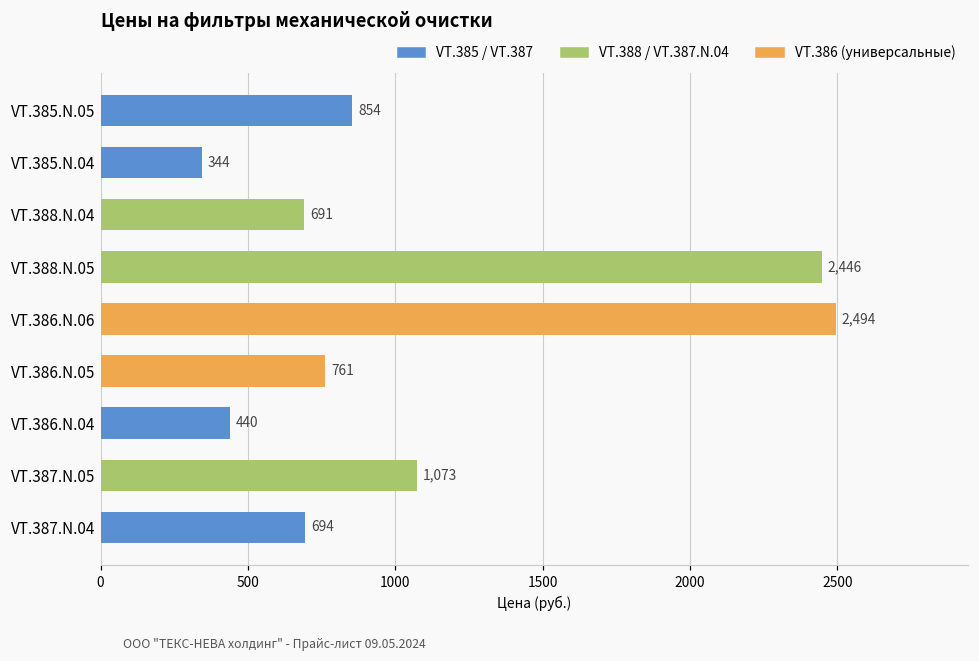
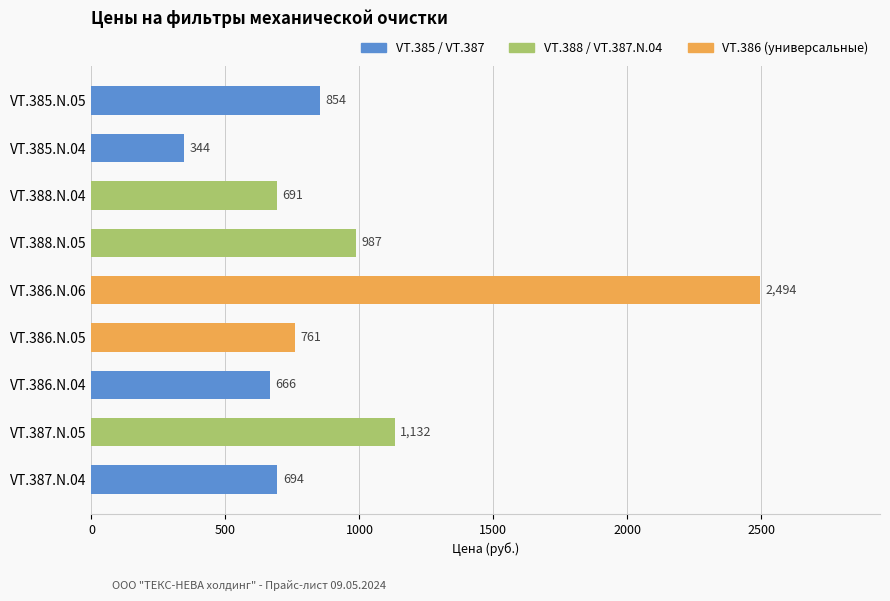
  {
    "VT.385.N.05": "854",
    "VT.385.N.04": "344",
    "VT.388.N.04": "691",
-   "VT.388.N.05": "2,446",
+   "VT.388.N.05": "987",
    "VT.386.N.06": "2,494",
    "VT.386.N.05": "761",
-   "VT.386.N.04": "440",
-   "VT.387.N.05": "1,073",
+   "VT.386.N.04": "666",
+   "VT.387.N.05": "1,132",
    "VT.387.N.04": "694"
  }
